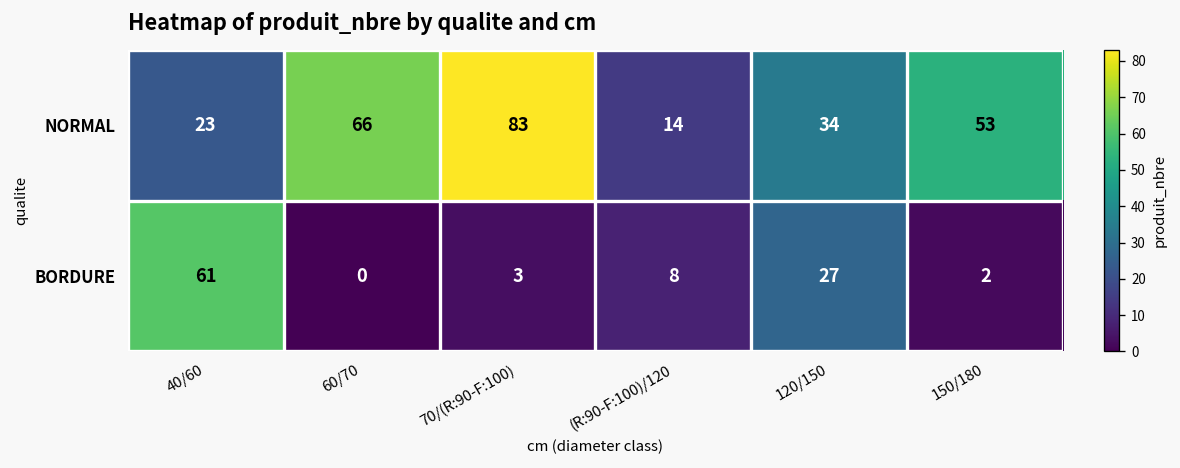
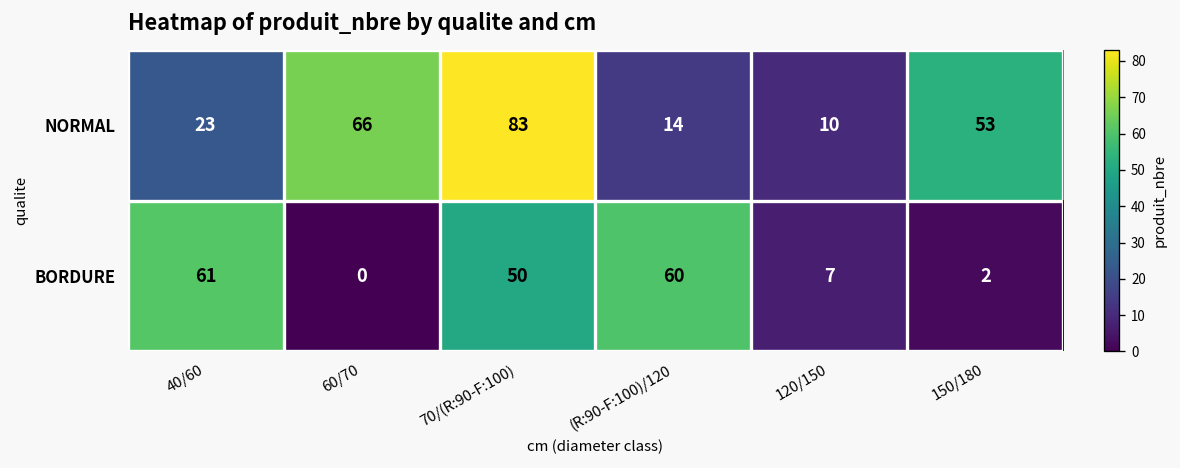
  {
    "NORMAL": {
      "40/60": 23,
      "60/70": 66,
      "70/(R:90-F:100)": 83,
      "(R:90-F:100)/120": 14,
-     "120/150": 34,
+     "120/150": 10,
      "150/180": 53
    },
    "BORDURE": {
      "40/60": 61,
      "60/70": 0,
-     "70/(R:90-F:100)": 3,
-     "(R:90-F:100)/120": 8,
-     "120/150": 27,
+     "70/(R:90-F:100)": 50,
+     "(R:90-F:100)/120": 60,
+     "120/150": 7,
      "150/180": 2
    }
  }
